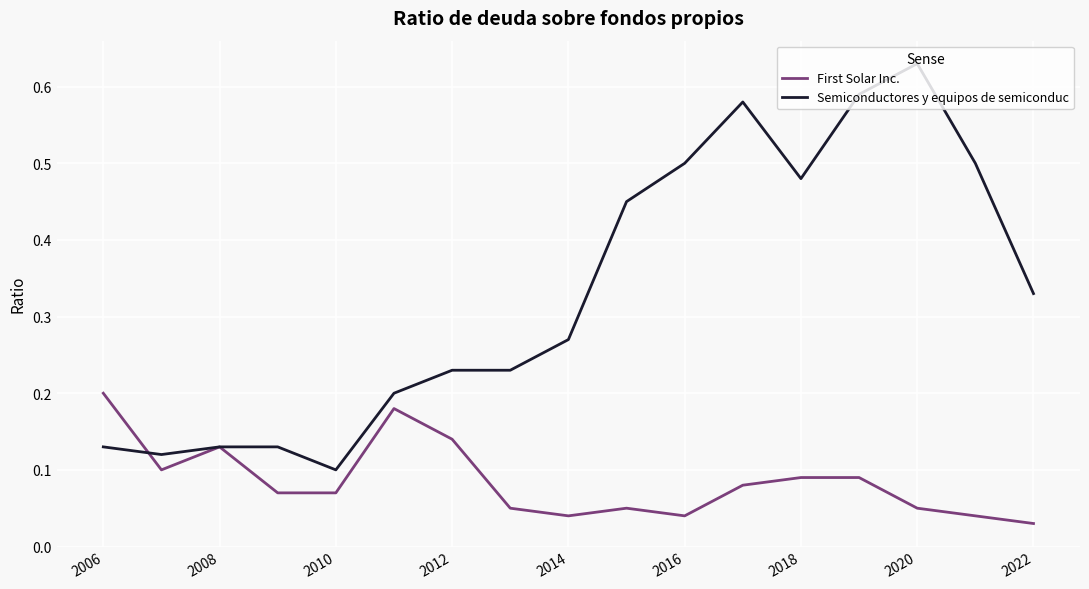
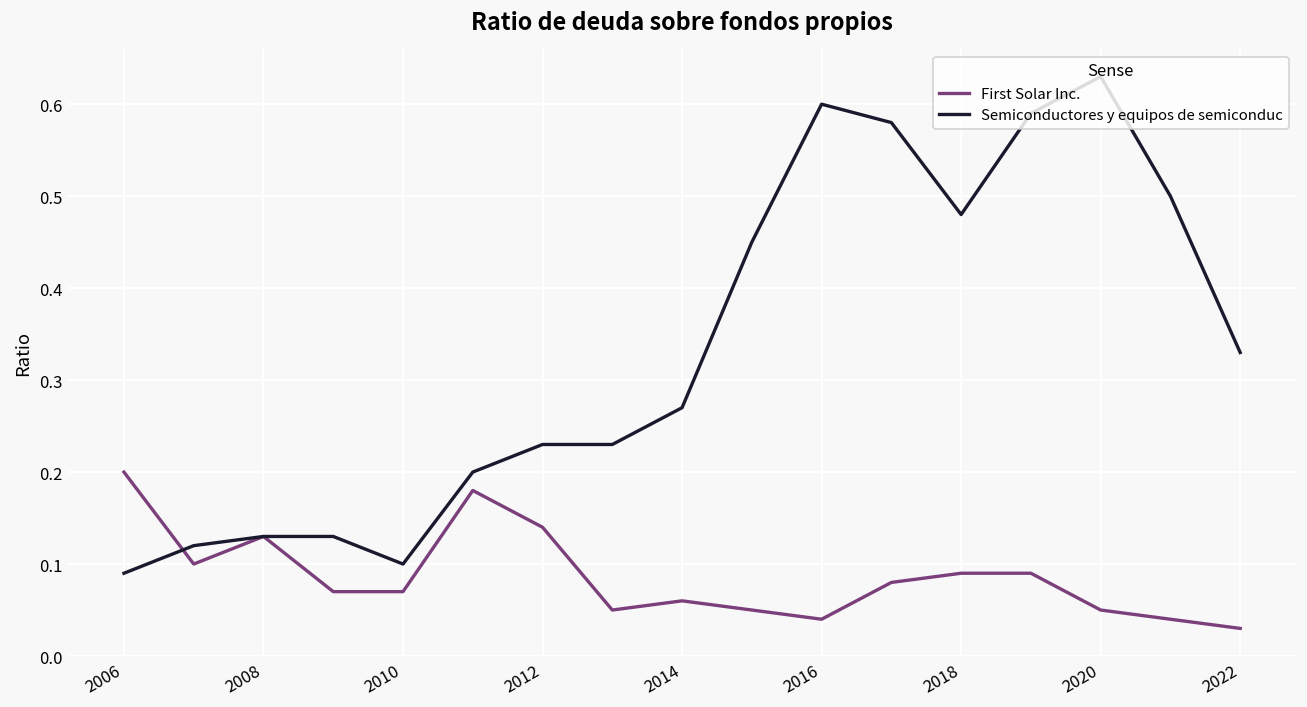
  {
    "First Solar Inc.": {
      "2006": 0.20,
      "2010": 0.07,
      "2012": 0.14,
-     "2014": 0.04,
+     "2014": 0.06,
      "2016": 0.04,
      "2018": 0.09,
      "2020": 0.05,
      "2022": 0.03
    },
    "Semiconductores y equipos de semiconduc": {
-     "2006": 0.13,
+     "2006": 0.09,
      "2010": 0.10,
      "2012": 0.23,
      "2014": 0.27,
-     "2016": 0.5,
+     "2016": 0.6,
      "2018": 0.48,
      "2022": 0.33
    }
  }
